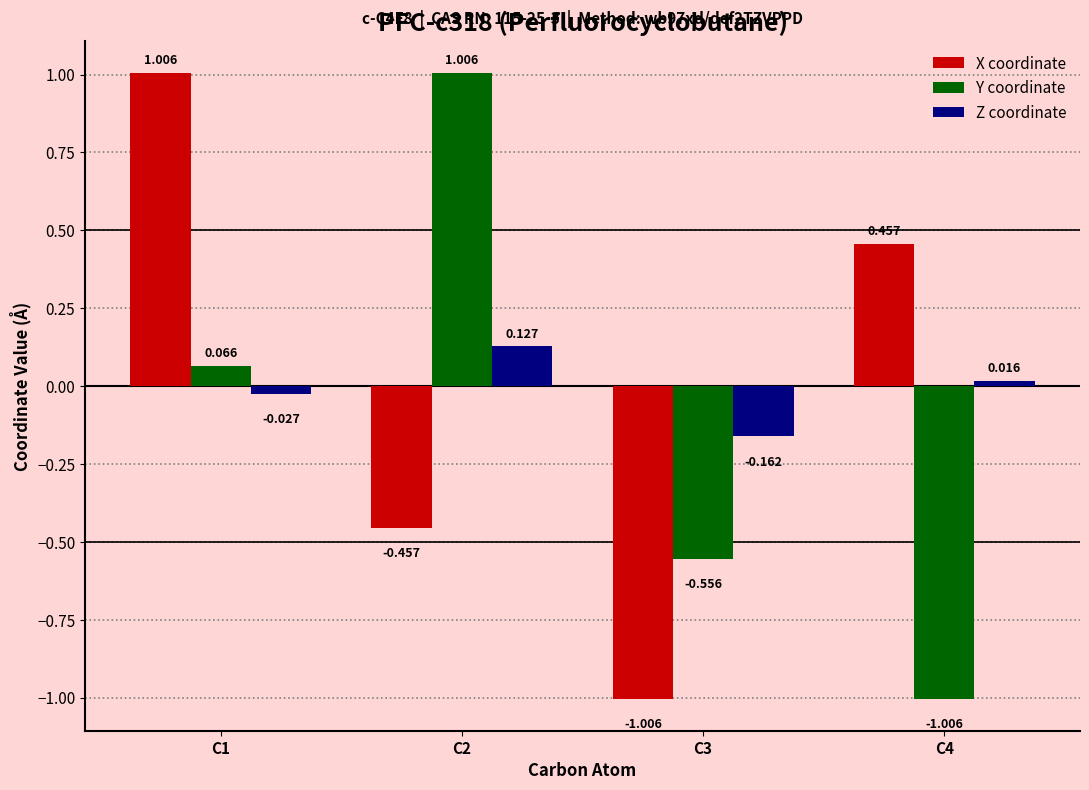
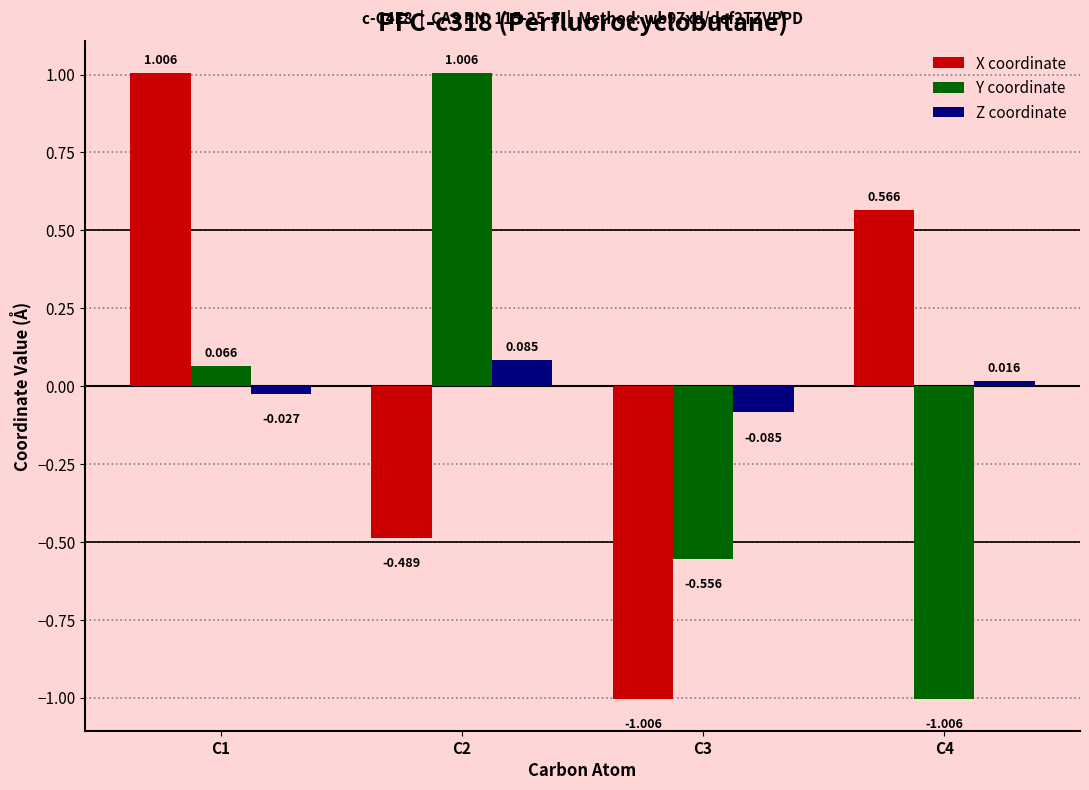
  {
    "X coordinate": {
      "C1": 1.006,
-     "C2": -0.457,
+     "C2": -0.489,
      "C3": -1.006,
-     "C4": 0.457
+     "C4": 0.566
    },
    "Y coordinate": {
      "C1": 0.066,
      "C2": 1.006,
      "C3": -0.556,
      "C4": -1.006
    },
    "Z coordinate": {
      "C1": -0.027,
-     "C2": 0.127,
-     "C3": -0.162,
+     "C2": 0.085,
+     "C3": -0.085,
      "C4": 0.016
    }
  }
